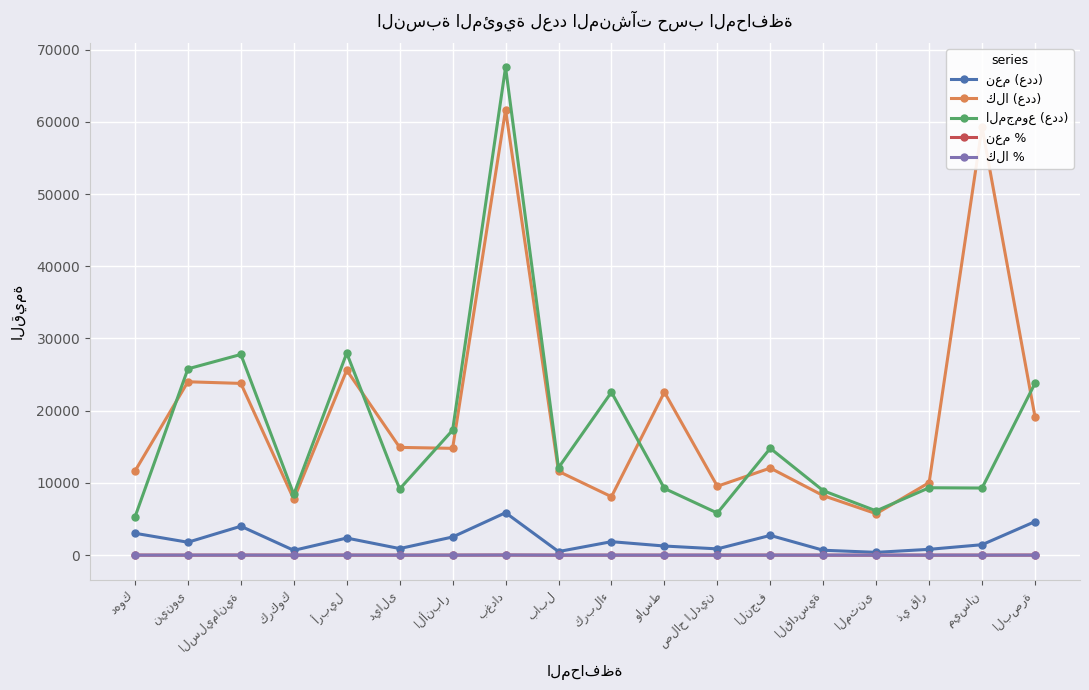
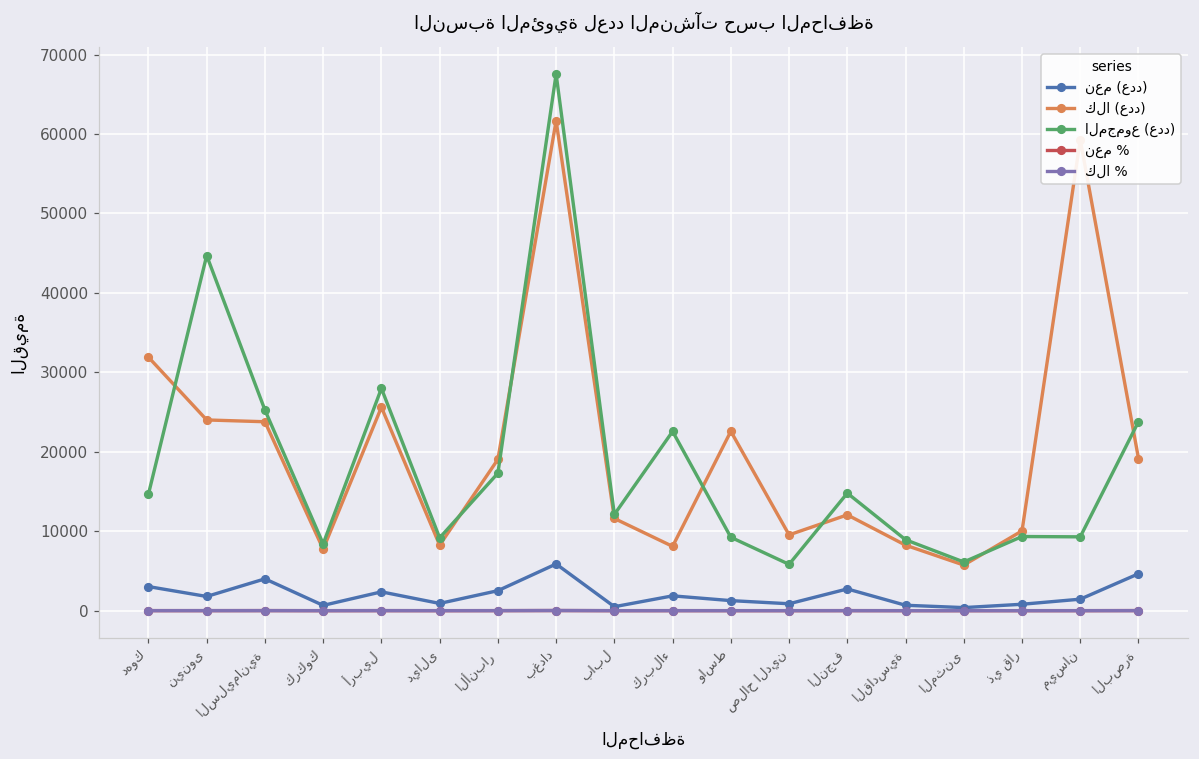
  {
    "كلا (عدد)": {
-     "دهوك": 12000,
+     "دهوك": 32000,
      "نينوى": 24000,
      "السليمانية": 24000,
      "كركوك": 8000,
      "أربيل": 26000,
-     "ديالى": 15000,
-     "الأنبار": 15000,
+     "ديالى": 8000,
+     "الأنبار": 19000,
      "بغداد": 62000,
      "بابل": 12000,
      "كربلاء": 8000,
      "واسط": 23000,
      "صلاح الدين": 10000,
      "النجف": 12000,
      "القادسية": 8000,
      "المثنى": 6000,
      "ذي قار": 10000,
      "البصرة": 19000
    },
    "المجموع (عدد)": {
-     "دهوك": 5000,
-     "نينوى": 26000,
-     "السليمانية": 28000,
+     "دهوك": 15000,
+     "نينوى": 45000,
+     "السليمانية": 25000,
      "كركوك": 8000,
      "أربيل": 28000,
      "ديالى": 9000,
      "الأنبار": 17000,
      "بغداد": 68000,
      "بابل": 12000,
      "كربلاء": 23000,
      "واسط": 9000,
      "صلاح الدين": 6000,
      "النجف": 15000,
      "القادسية": 9000,
      "المثنى": 6000,
      "ذي قار": 9000,
      "ميسان": 9000,
      "البصرة": 24000
    }
  }
